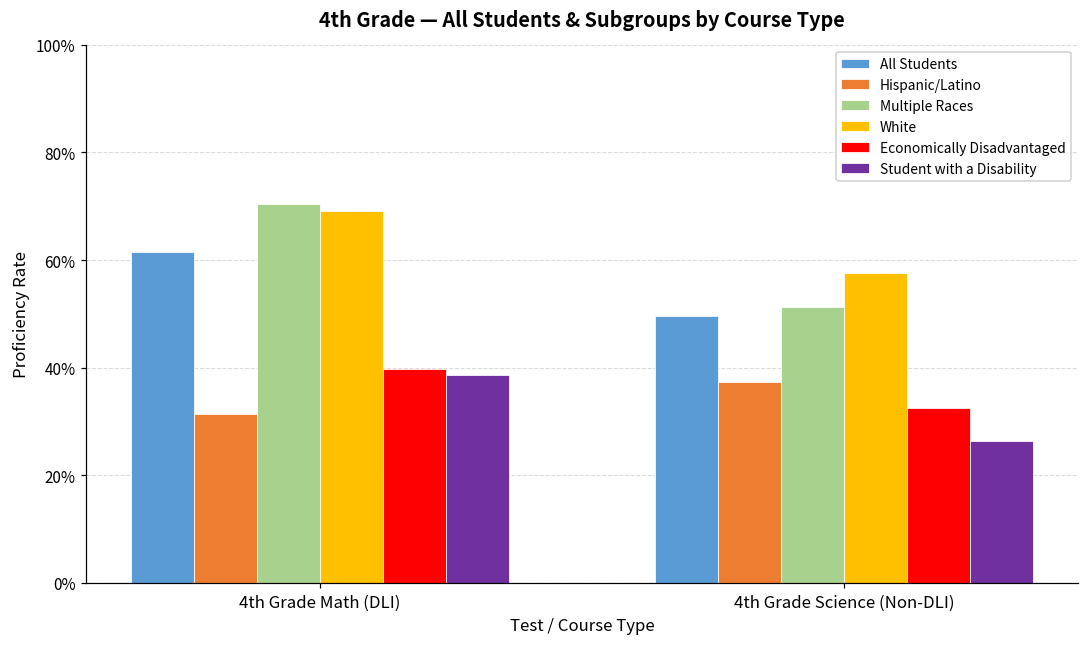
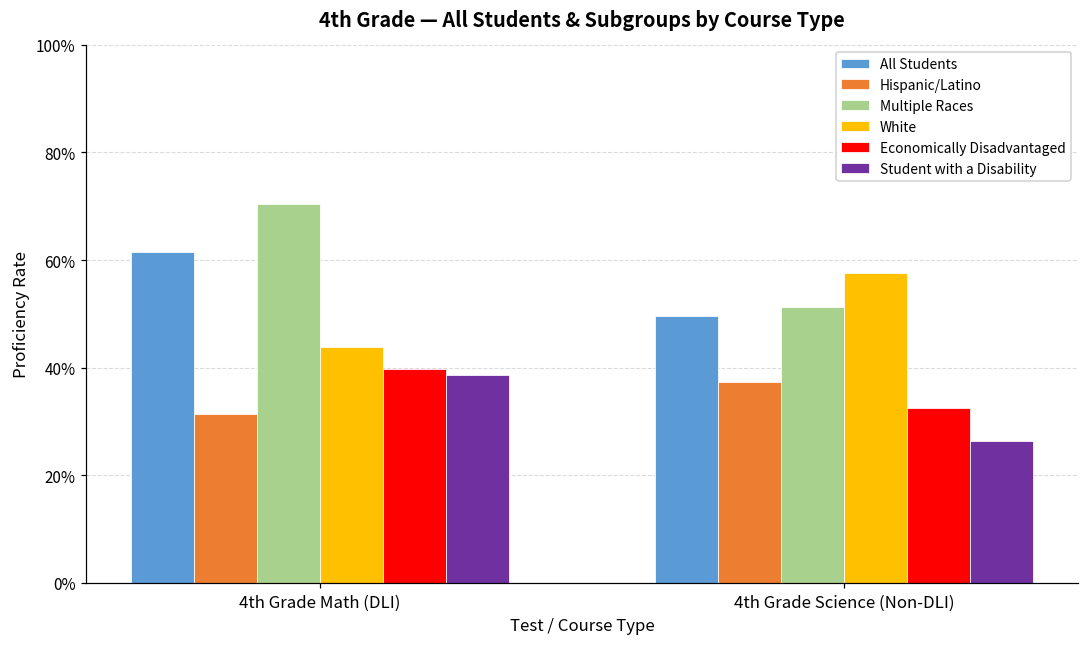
  {
    "All Students": {
      "4th Grade Math (DLI)": "61%",
      "4th Grade Science (Non-DLI)": "50%"
    },
    "Hispanic/Latino": {
      "4th Grade Math (DLI)": "31%",
      "4th Grade Science (Non-DLI)": "37%"
    },
    "Multiple Races": {
      "4th Grade Math (DLI)": "70%",
      "4th Grade Science (Non-DLI)": "51%"
    },
    "White": {
-     "4th Grade Math (DLI)": "69%",
+     "4th Grade Math (DLI)": "44%",
      "4th Grade Science (Non-DLI)": "58%"
    },
    "Economically Disadvantaged": {
      "4th Grade Math (DLI)": "40%",
      "4th Grade Science (Non-DLI)": "32%"
    },
    "Student with a Disability": {
      "4th Grade Math (DLI)": "39%",
      "4th Grade Science (Non-DLI)": "26%"
    }
  }
